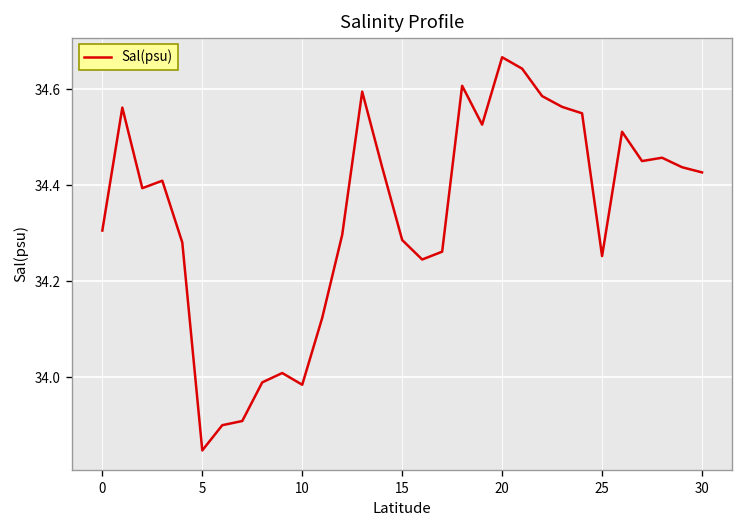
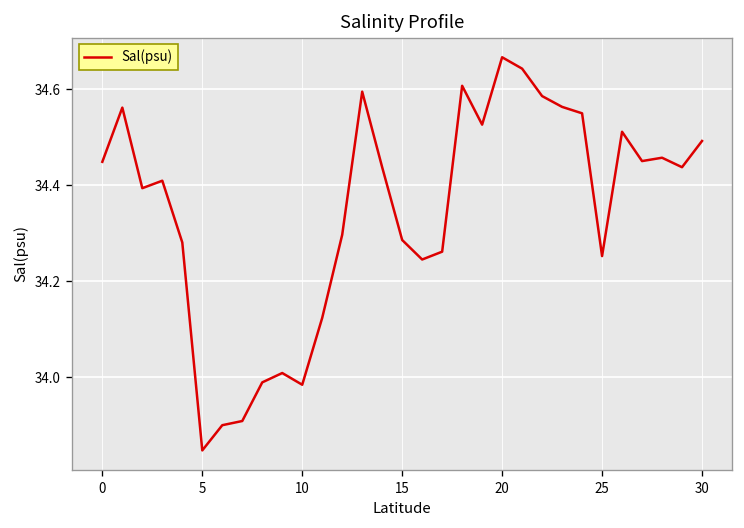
  {
-   "0": 34.31,
+   "0": 34.45,
    "5": 33.85,
    "10": 33.98,
    "15": 34.29,
    "20": 34.67,
    "25": 34.25,
-   "30": 34.43
+   "30": 34.49
  }
